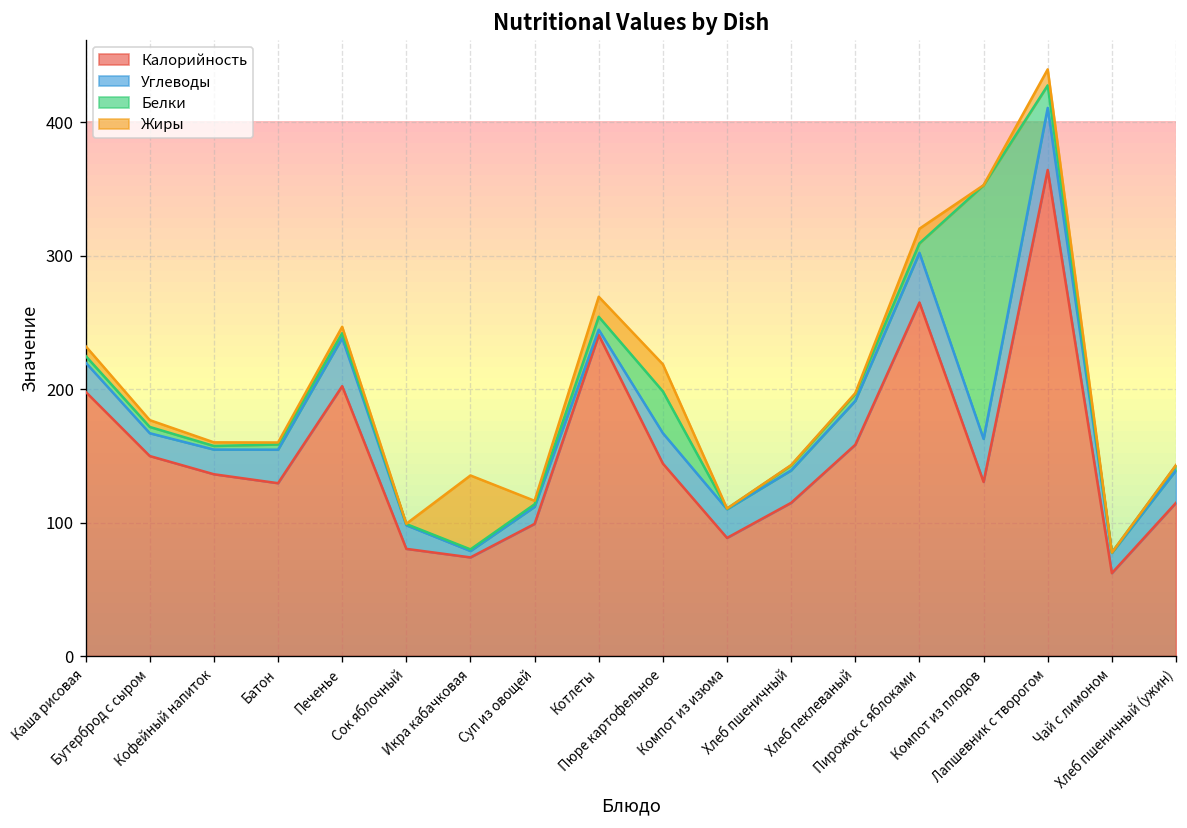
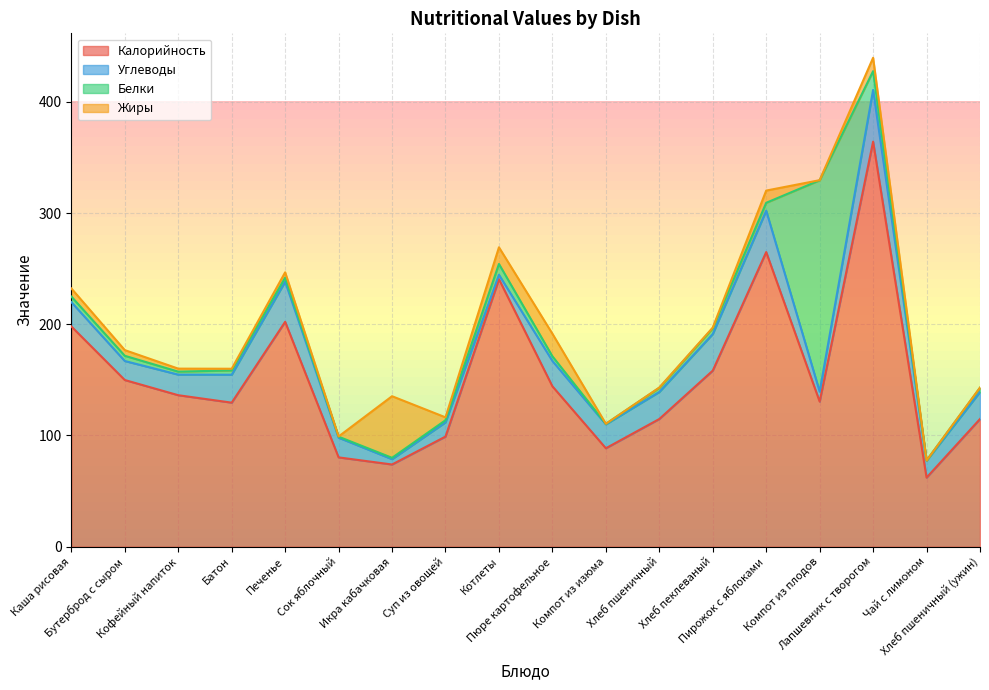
  {
    "Калорийность": {
      "Каша рисовая": 198,
      "Бутерброд с сыром": 150,
      "Кофейный напиток": 136,
      "Батон": 130,
      "Печенье": 202,
      "Сок яблочный": 80,
      "Икра кабачковая": 74,
      "Суп из овощей": 99,
      "Котлеты": 241,
      "Пюре картофельное": 144,
      "Компот из изюма": 89,
      "Хлеб пшеничный": 115,
      "Хлеб пеклеваный": 158,
      "Пирожок с яблоками": 265,
      "Компот из плодов": 130,
      "Лапшевник с творогом": 364,
      "Чай с лимоном": 62,
      "Хлеб пшеничный (ужин)": 115
    },
    "Углеводы": {
      "Каша рисовая": 22,
      "Бутерброд с сыром": 17,
      "Кофейный напиток": 19,
      "Батон": 25,
      "Печенье": 36,
      "Котлеты": 4,
      "Пюре картофельное": 23,
      "Хлеб пшеничный": 24,
      "Хлеб пеклеваный": 33,
      "Пирожок с яблоками": 37,
-     "Компот из плодов": 32,
+     "Компот из плодов": 9,
      "Лапшевник с творогом": 47,
      "Хлеб пшеничный (ужин)": 24
    },
    "Белки": {
      "Каша рисовая": 5,
      "Бутерброд с сыром": 5,
      "Кофейный напиток": 3,
      "Печенье": 4,
      "Котлеты": 10,
-     "Пюре картофельное": 31,
+     "Пюре картофельное": 4,
      "Пирожок с яблоками": 7,
      "Лапшевник с творогом": 17
    },
    "Жиры": {
      "Каша рисовая": 7,
      "Бутерброд с сыром": 5,
      "Кофейный напиток": 3,
      "Печенье": 5,
      "Икра кабачковая": 55,
      "Суп из овощей": 3,
      "Котлеты": 15,
      "Пюре картофельное": 20,
      "Пирожок с яблоками": 11,
      "Лапшевник с творогом": 12
    }
  }
